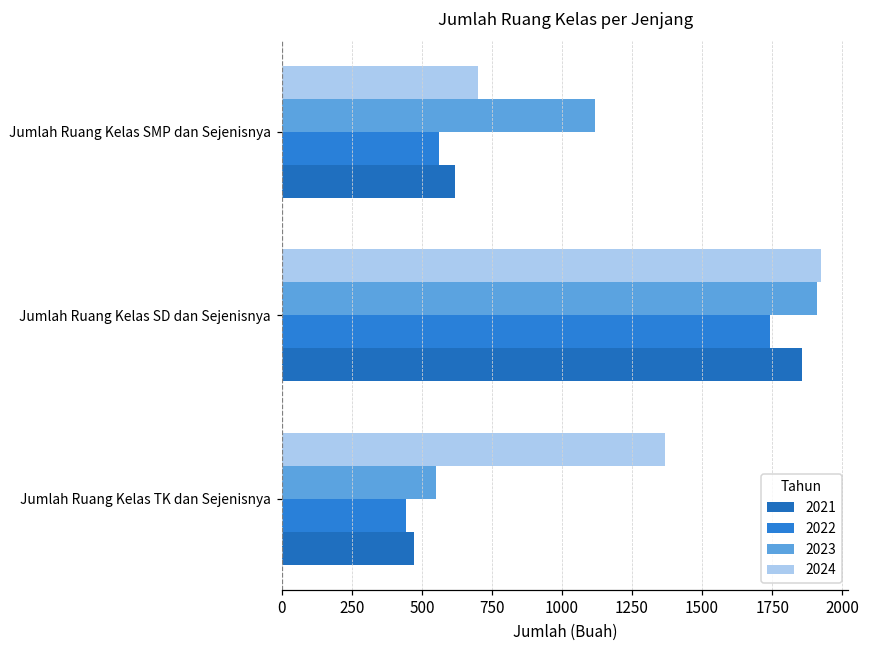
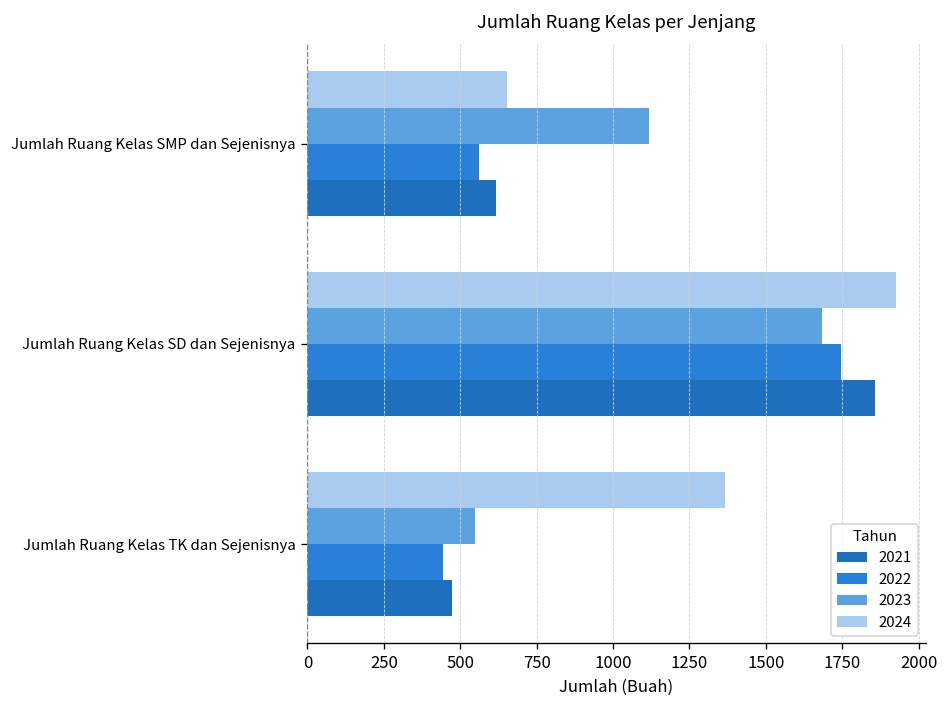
  {
    "2023": {
      "Jumlah Ruang Kelas SMP dan Sejenisnya": 1120,
-     "Jumlah Ruang Kelas SD dan Sejenisnya": 1910,
+     "Jumlah Ruang Kelas SD dan Sejenisnya": 1680,
      "Jumlah Ruang Kelas TK dan Sejenisnya": 550
    },
    "2024": {
-     "Jumlah Ruang Kelas SMP dan Sejenisnya": 700,
+     "Jumlah Ruang Kelas SMP dan Sejenisnya": 650,
      "Jumlah Ruang Kelas SD dan Sejenisnya": 1930,
      "Jumlah Ruang Kelas TK dan Sejenisnya": 1370
    }
  }
